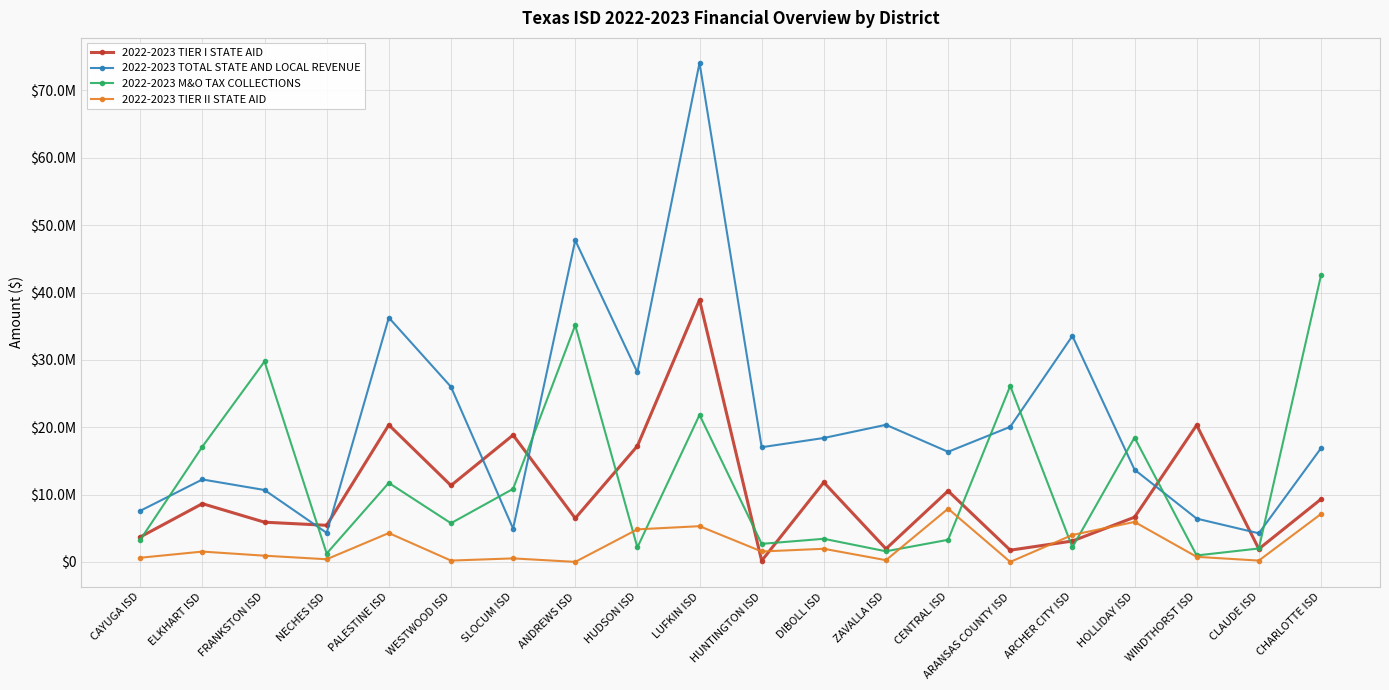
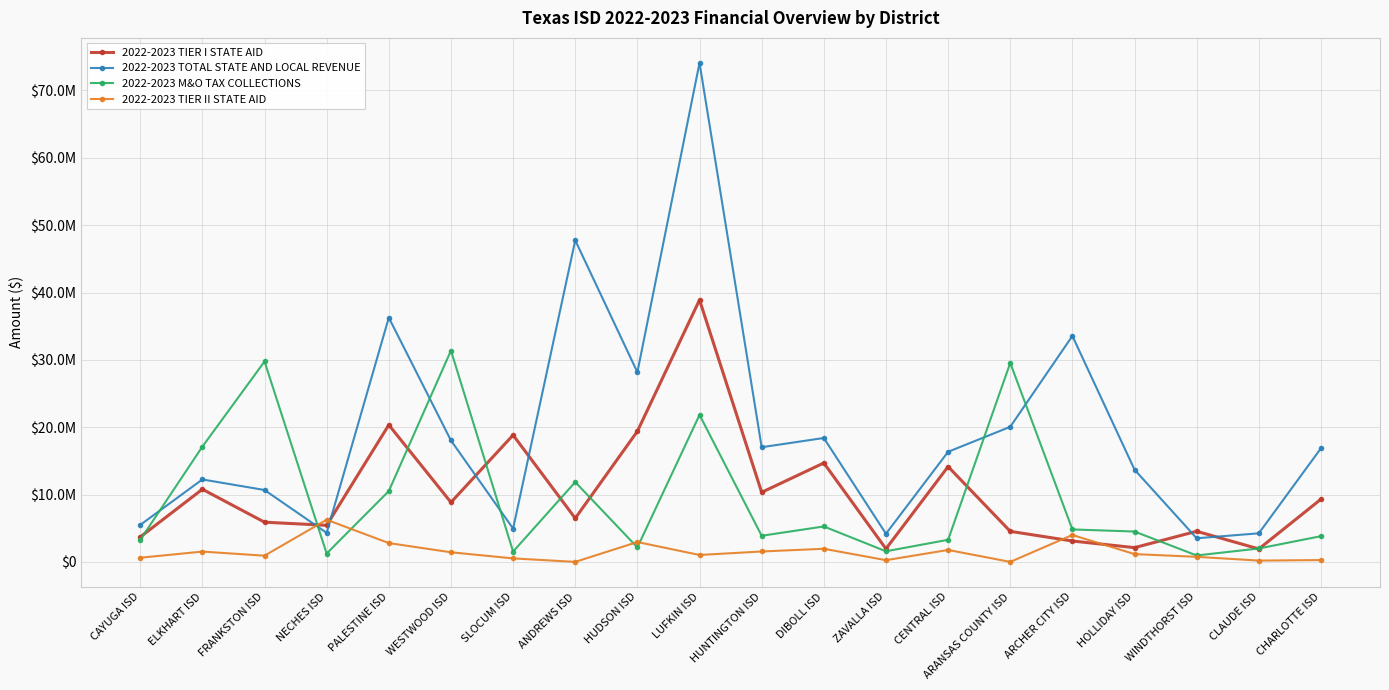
  {
    "2022-2023 TIER I STATE AID": {
      "CAYUGA ISD": "$4000000",
-     "ELKHART ISD": "$9000000",
+     "ELKHART ISD": "$11000000",
      "FRANKSTON ISD": "$6000000",
      "NECHES ISD": "$5000000",
      "PALESTINE ISD": "$20000000",
-     "WESTWOOD ISD": "$11000000",
+     "WESTWOOD ISD": "$9000000",
      "SLOCUM ISD": "$19000000",
      "ANDREWS ISD": "$6000000",
-     "HUDSON ISD": "$17000000",
+     "HUDSON ISD": "$19000000",
      "LUFKIN ISD": "$39000000",
-     "HUNTINGTON ISD": "$0",
-     "DIBOLL ISD": "$12000000",
-     "CENTRAL ISD": "$11000000",
-     "ARANSAS COUNTY ISD": "$2000000",
+     "HUNTINGTON ISD": "$10000000",
+     "DIBOLL ISD": "$15000000",
+     "CENTRAL ISD": "$14000000",
+     "ARANSAS COUNTY ISD": "$5000000",
      "ARCHER CITY ISD": "$3000000",
-     "HOLLIDAY ISD": "$7000000",
-     "WINDTHORST ISD": "$20000000",
+     "HOLLIDAY ISD": "$2000000",
+     "WINDTHORST ISD": "$5000000",
      "CHARLOTTE ISD": "$9000000"
    },
    "2022-2023 TOTAL STATE AND LOCAL REVENUE": {
-     "CAYUGA ISD": "$8000000",
+     "CAYUGA ISD": "$5000000",
      "ELKHART ISD": "$12000000",
      "FRANKSTON ISD": "$11000000",
      "NECHES ISD": "$4000000",
      "PALESTINE ISD": "$36000000",
-     "WESTWOOD ISD": "$26000000",
+     "WESTWOOD ISD": "$18000000",
      "SLOCUM ISD": "$5000000",
      "ANDREWS ISD": "$48000000",
      "HUDSON ISD": "$28000000",
      "LUFKIN ISD": "$74000000",
      "HUNTINGTON ISD": "$17000000",
      "DIBOLL ISD": "$18000000",
-     "ZAVALLA ISD": "$20000000",
+     "ZAVALLA ISD": "$4000000",
      "CENTRAL ISD": "$16000000",
      "ARANSAS COUNTY ISD": "$20000000",
      "ARCHER CITY ISD": "$34000000",
      "HOLLIDAY ISD": "$14000000",
-     "WINDTHORST ISD": "$6000000",
+     "WINDTHORST ISD": "$4000000",
      "CLAUDE ISD": "$4000000",
      "CHARLOTTE ISD": "$17000000"
    },
    "2022-2023 M&O TAX COLLECTIONS": {
      "CAYUGA ISD": "$3000000",
      "ELKHART ISD": "$17000000",
      "FRANKSTON ISD": "$30000000",
      "NECHES ISD": "$1000000",
-     "PALESTINE ISD": "$12000000",
-     "WESTWOOD ISD": "$6000000",
-     "SLOCUM ISD": "$11000000",
-     "ANDREWS ISD": "$35000000",
+     "PALESTINE ISD": "$11000000",
+     "WESTWOOD ISD": "$31000000",
+     "SLOCUM ISD": "$2000000",
+     "ANDREWS ISD": "$12000000",
      "HUDSON ISD": "$2000000",
      "LUFKIN ISD": "$22000000",
-     "HUNTINGTON ISD": "$3000000",
-     "DIBOLL ISD": "$3000000",
+     "HUNTINGTON ISD": "$4000000",
+     "DIBOLL ISD": "$5000000",
      "CENTRAL ISD": "$3000000",
-     "ARANSAS COUNTY ISD": "$26000000",
-     "ARCHER CITY ISD": "$2000000",
-     "HOLLIDAY ISD": "$18000000",
-     "CHARLOTTE ISD": "$43000000"
+     "ARANSAS COUNTY ISD": "$30000000",
+     "ARCHER CITY ISD": "$5000000",
+     "HOLLIDAY ISD": "$5000000",
+     "CHARLOTTE ISD": "$4000000"
    },
    "2022-2023 TIER II STATE AID": {
      "CAYUGA ISD": "$1000000",
      "ELKHART ISD": "$2000000",
      "FRANKSTON ISD": "$1000000",
-     "NECHES ISD": "$0",
-     "PALESTINE ISD": "$4000000",
-     "WESTWOOD ISD": "$0",
+     "NECHES ISD": "$6000000",
+     "PALESTINE ISD": "$3000000",
+     "WESTWOOD ISD": "$1000000",
      "SLOCUM ISD": "$1000000",
      "ANDREWS ISD": "$0",
-     "HUDSON ISD": "$5000000",
-     "LUFKIN ISD": "$5000000",
+     "HUDSON ISD": "$3000000",
+     "LUFKIN ISD": "$1000000",
      "HUNTINGTON ISD": "$2000000",
      "DIBOLL ISD": "$2000000",
      "ZAVALLA ISD": "$0",
-     "CENTRAL ISD": "$8000000",
+     "CENTRAL ISD": "$2000000",
      "ARANSAS COUNTY ISD": "$0",
      "ARCHER CITY ISD": "$4000000",
-     "HOLLIDAY ISD": "$6000000",
+     "HOLLIDAY ISD": "$1000000",
      "CLAUDE ISD": "$0",
-     "CHARLOTTE ISD": "$7000000"
+     "CHARLOTTE ISD": "$0"
    }
  }
